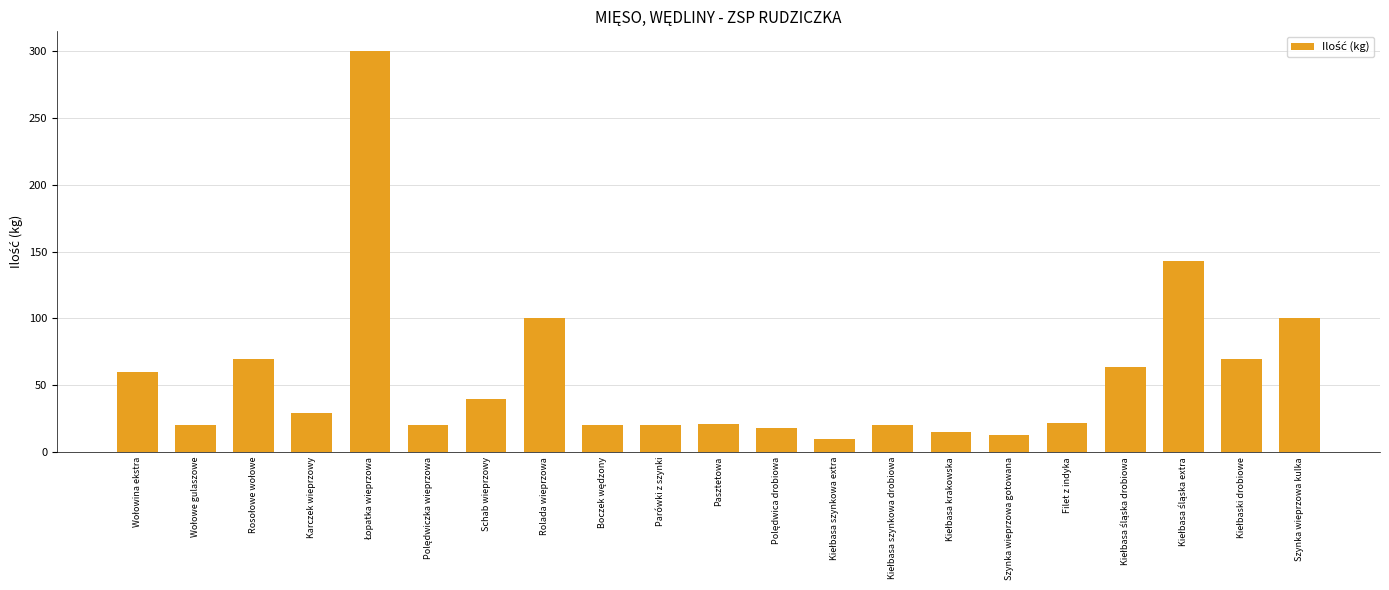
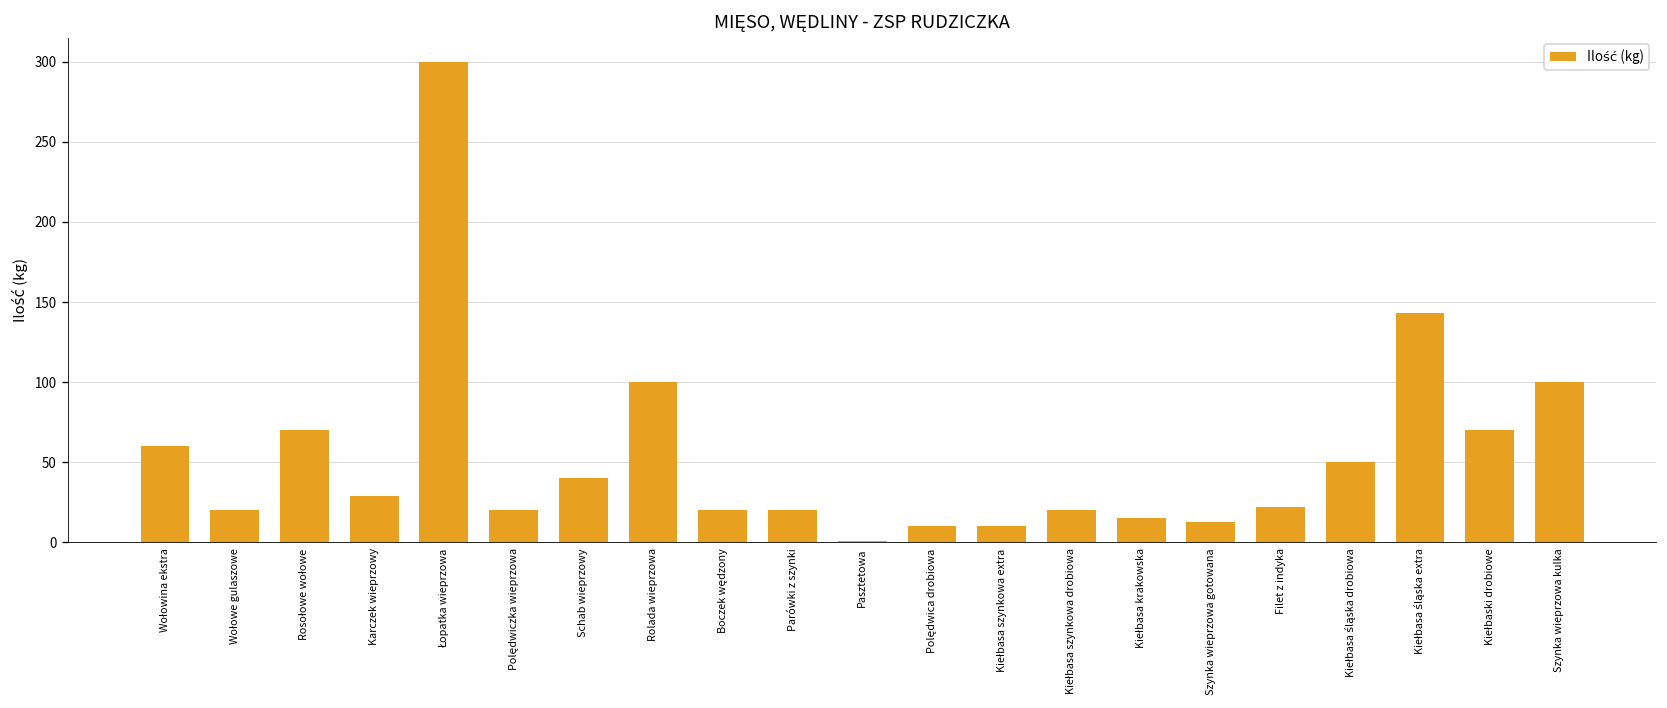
  {
    "Wołowina ekstra": 60,
    "Wołowe gulaszowe": 20,
    "Rosołowe wołowe": 70,
    "Karczek wieprzowy": 29,
    "Łopatka wieprzowa": 300,
    "Polędwiczka wieprzowa": 20,
    "Schab wieprzowy": 40,
    "Rolada wieprzowa": 100,
    "Boczek wędzony": 20,
    "Parówki z szynki": 20,
-   "Pasztetowa": 21,
-   "Polędwica drobiowa": 18,
+   "Pasztetowa": 1,
+   "Polędwica drobiowa": 10,
    "Kiełbasa szynkowa extra": 10,
    "Kiełbasa szynkowa drobiowa": 20,
    "Kiełbasa krakowska": 15,
    "Szynka wieprzowa gotowana": 13,
    "Filet z indyka": 22,
-   "Kiełbasa śląska drobiowa": 64,
+   "Kiełbasa śląska drobiowa": 50,
    "Kiełbasa śląska extra": 143,
    "Kiełbaski drobiowe": 70,
    "Szynka wieprzowa kulka": 100
  }
